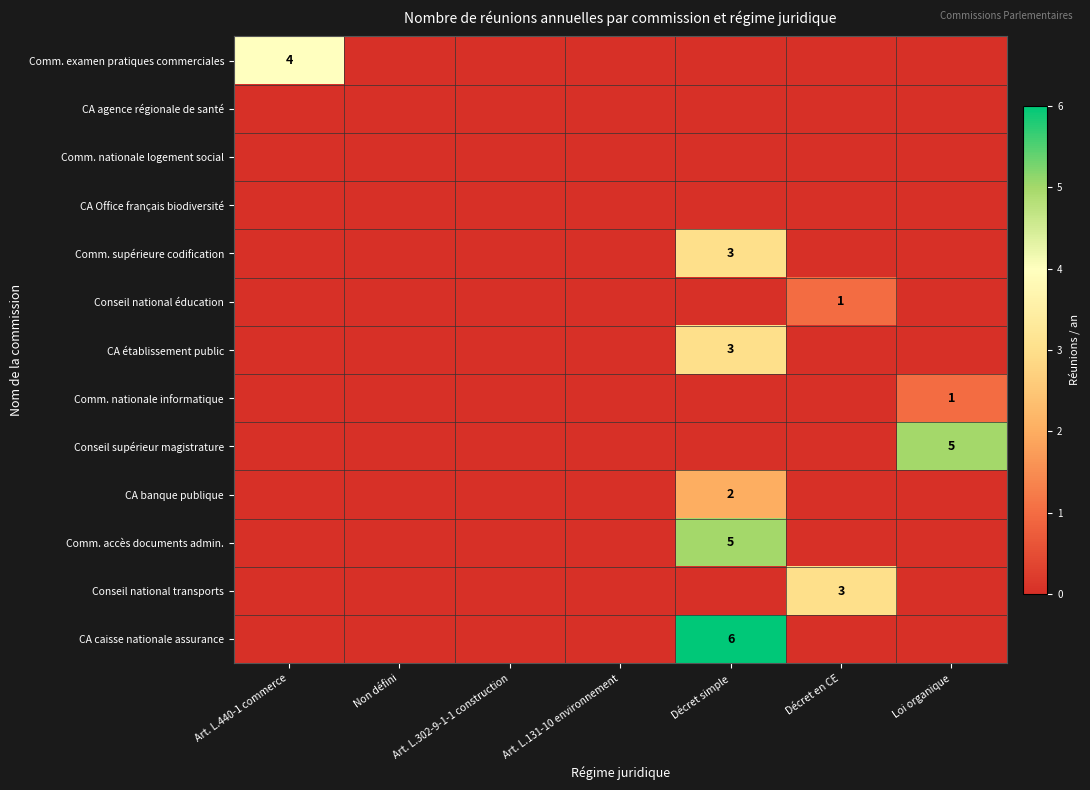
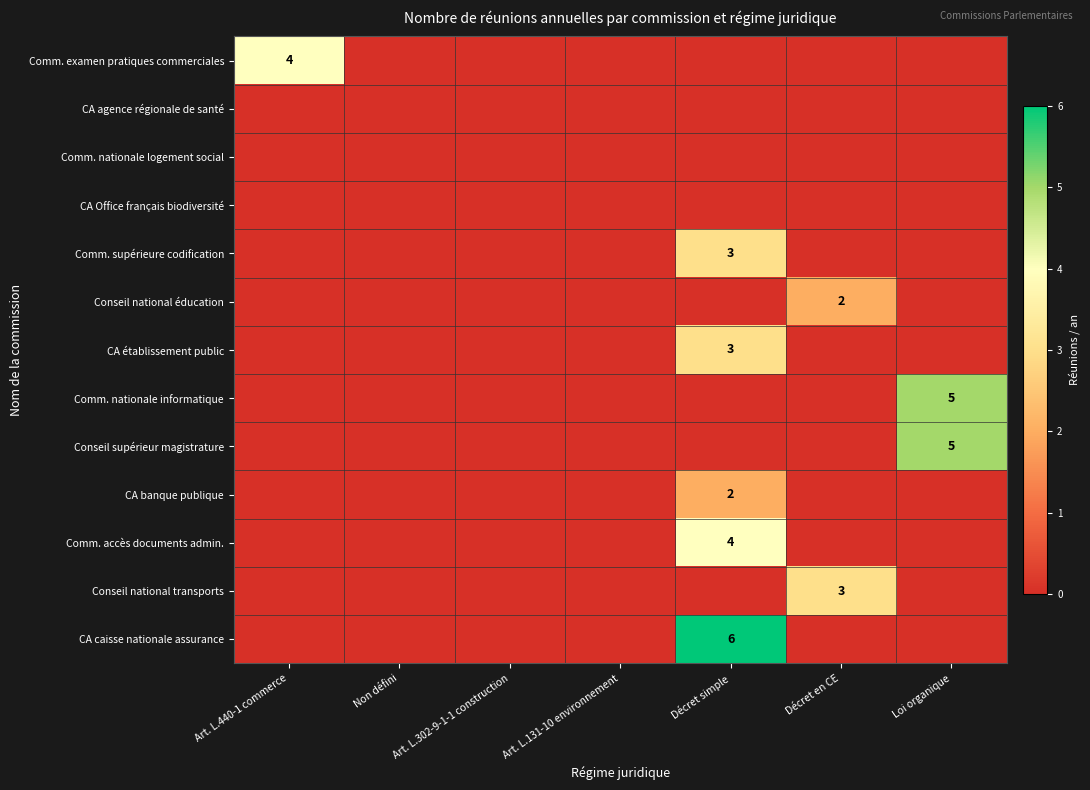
  {
    "Comm. examen pratiques commerciales": {
      "Art. L.440-1 commerce": 4
    },
    "Comm. supérieure codification": {
      "Décret simple": 3
    },
    "Conseil national éducation": {
-     "Décret en CE": 1
+     "Décret en CE": 2
    },
    "CA établissement public": {
      "Décret simple": 3
    },
    "Comm. nationale informatique": {
-     "Loi organique": 1
+     "Loi organique": 5
    },
    "Conseil supérieur magistrature": {
      "Loi organique": 5
    },
    "CA banque publique": {
      "Décret simple": 2
    },
    "Comm. accès documents admin.": {
-     "Décret simple": 5
+     "Décret simple": 4
    },
    "Conseil national transports": {
      "Décret en CE": 3
    },
    "CA caisse nationale assurance": {
      "Décret simple": 6
    }
  }
